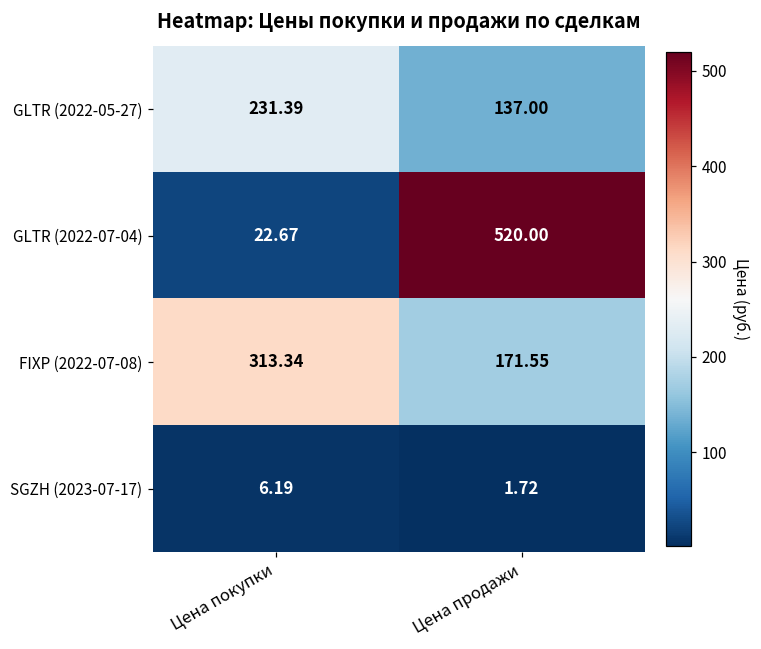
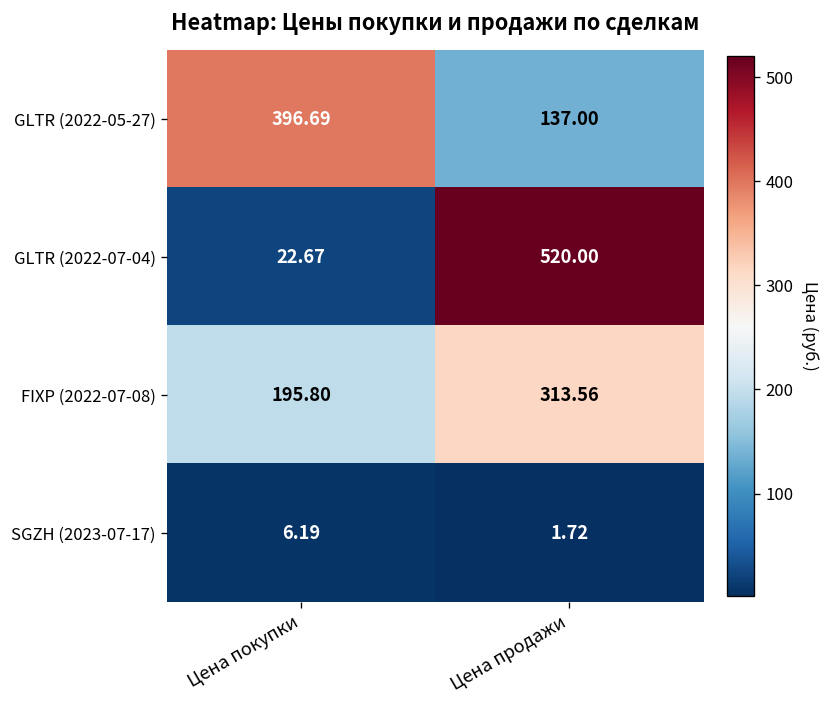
  {
    "GLTR (2022-05-27)": {
-     "Цена покупки": 231.39,
+     "Цена покупки": 396.69,
      "Цена продажи": 137.00
    },
    "GLTR (2022-07-04)": {
      "Цена покупки": 22.67,
      "Цена продажи": 520.00
    },
    "FIXP (2022-07-08)": {
-     "Цена покупки": 313.34,
-     "Цена продажи": 171.55
+     "Цена покупки": 195.80,
+     "Цена продажи": 313.56
    },
    "SGZH (2023-07-17)": {
      "Цена покупки": 6.19,
      "Цена продажи": 1.72
    }
  }
